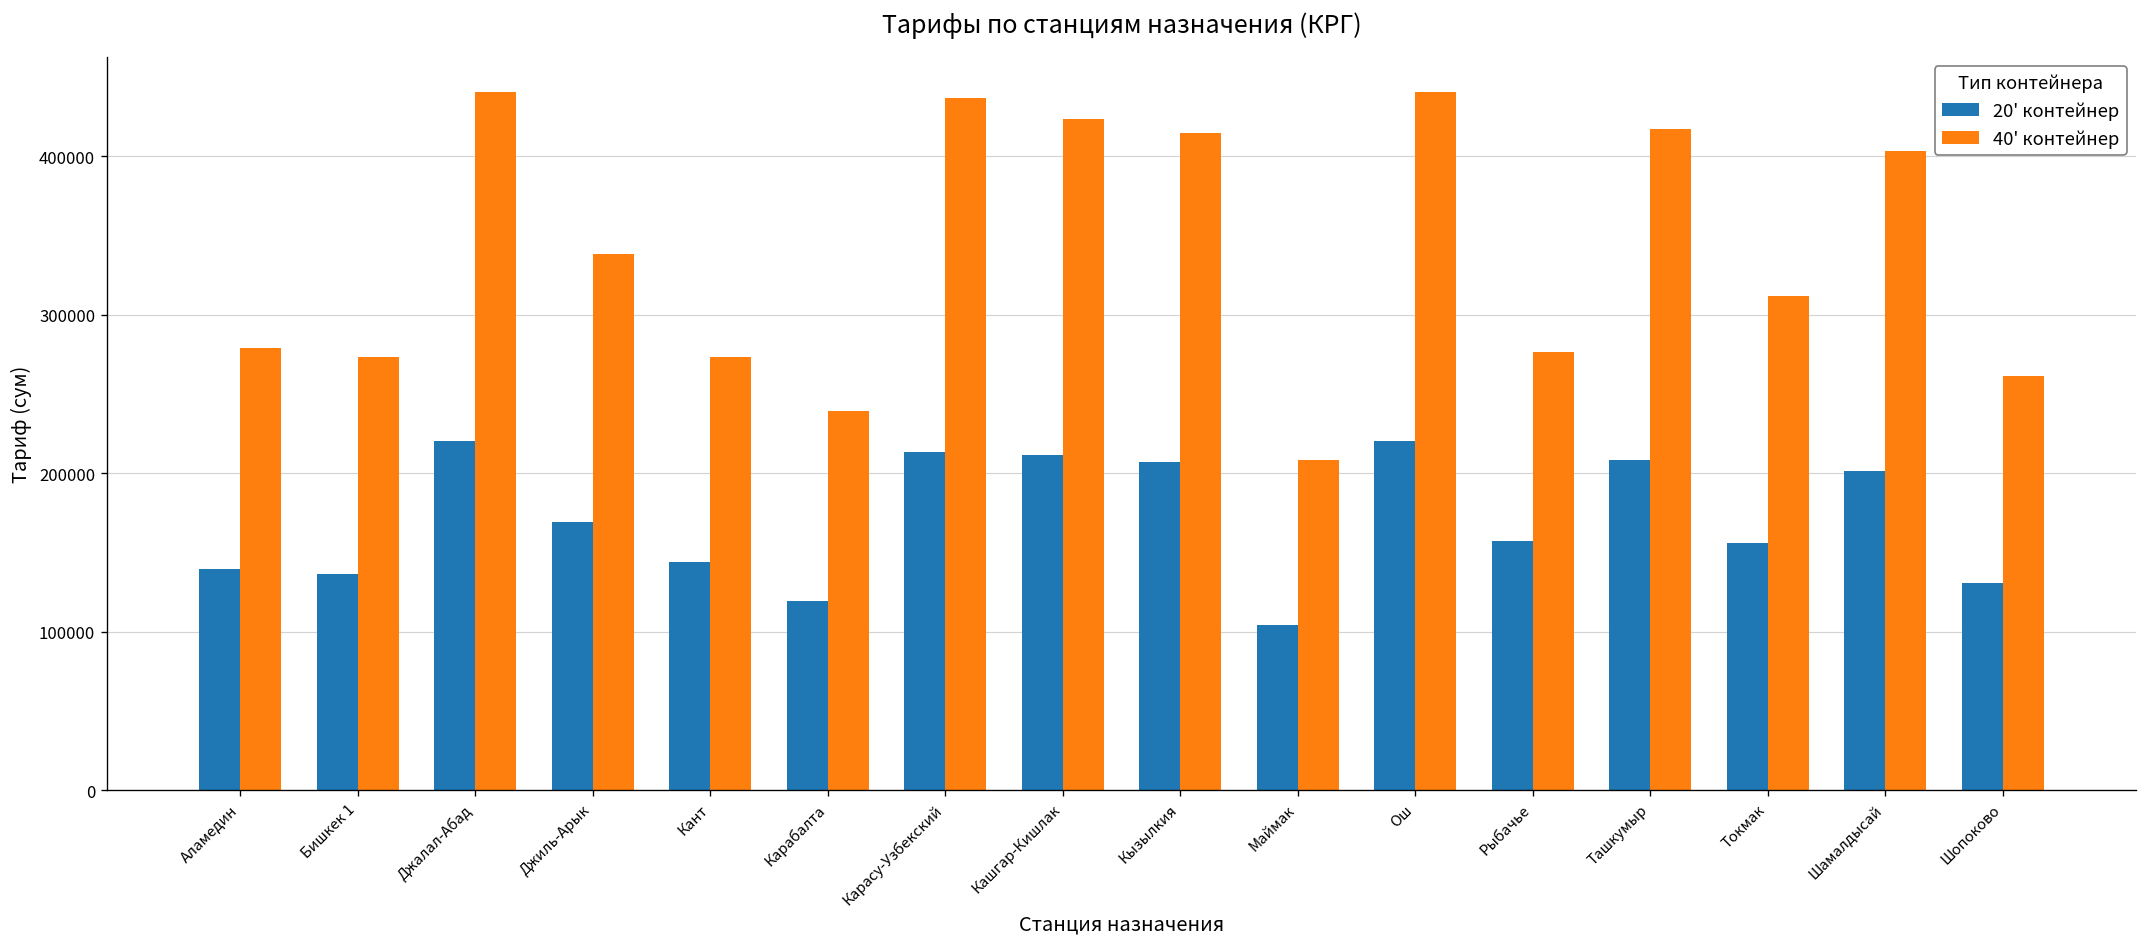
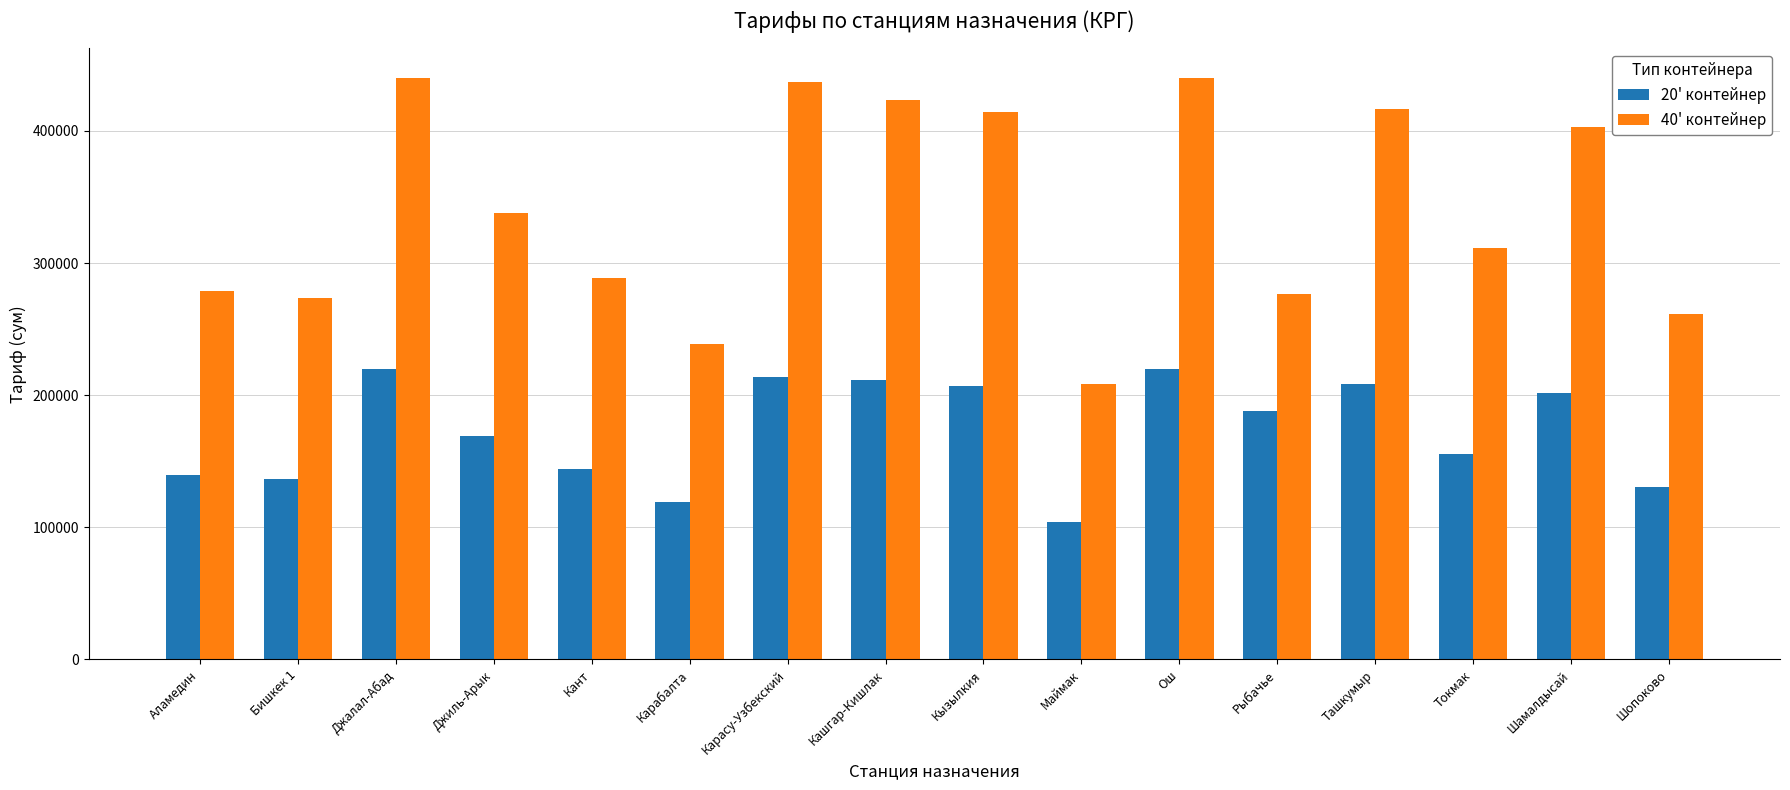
  {
    "20' контейнер": {
      "Аламедин": 139000,
      "Бишкек 1": 137000,
      "Джалал-Абад": 220000,
      "Джиль-Арык": 169000,
      "Кант": 144000,
      "Карабалта": 120000,
      "Карасу-Узбекский": 214000,
      "Кашгар-Кишлак": 212000,
      "Кызылкия": 207000,
      "Маймак": 104000,
      "Ош": 220000,
-     "Рыбачье": 157000,
+     "Рыбачье": 188000,
      "Ташкумыр": 208000,
      "Токмак": 156000,
      "Шамалдысай": 202000,
      "Шопоково": 131000
    },
    "40' контейнер": {
      "Аламедин": 279000,
      "Бишкек 1": 273000,
      "Джалал-Абад": 440000,
      "Джиль-Арык": 338000,
-     "Кант": 273000,
+     "Кант": 288000,
      "Карабалта": 239000,
      "Карасу-Узбекский": 437000,
      "Кашгар-Кишлак": 423000,
      "Кызылкия": 415000,
      "Маймак": 208000,
      "Ош": 440000,
      "Рыбачье": 276000,
      "Ташкумыр": 417000,
      "Токмак": 311000,
      "Шамалдысай": 403000,
      "Шопоково": 262000
    }
  }
